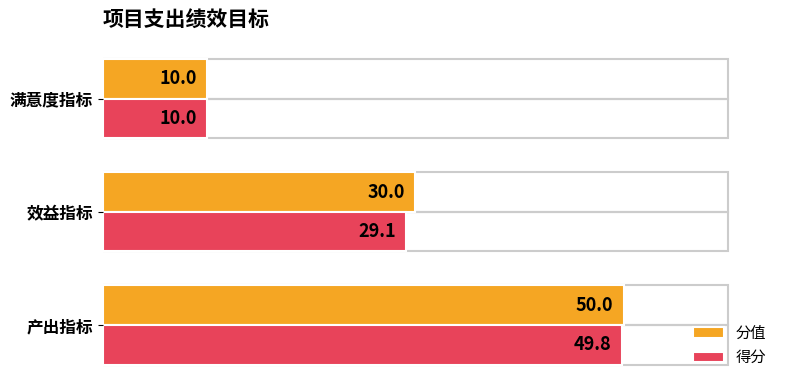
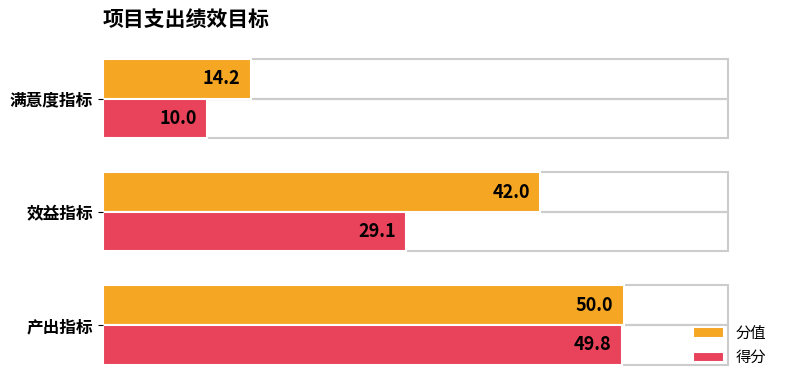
  {
    "分值": {
-     "满意度指标": 10.0,
-     "效益指标": 30.0,
+     "满意度指标": 14.2,
+     "效益指标": 42.0,
      "产出指标": 50.0
    },
    "得分": {
      "满意度指标": 10.0,
      "效益指标": 29.1,
      "产出指标": 49.8
    }
  }
